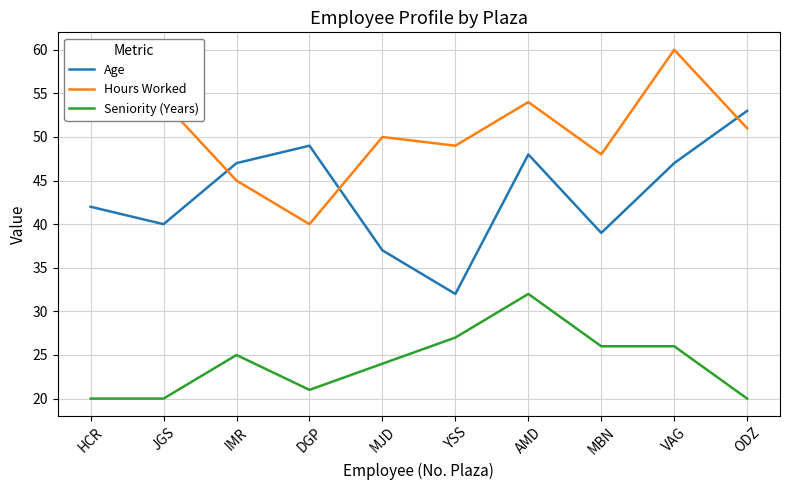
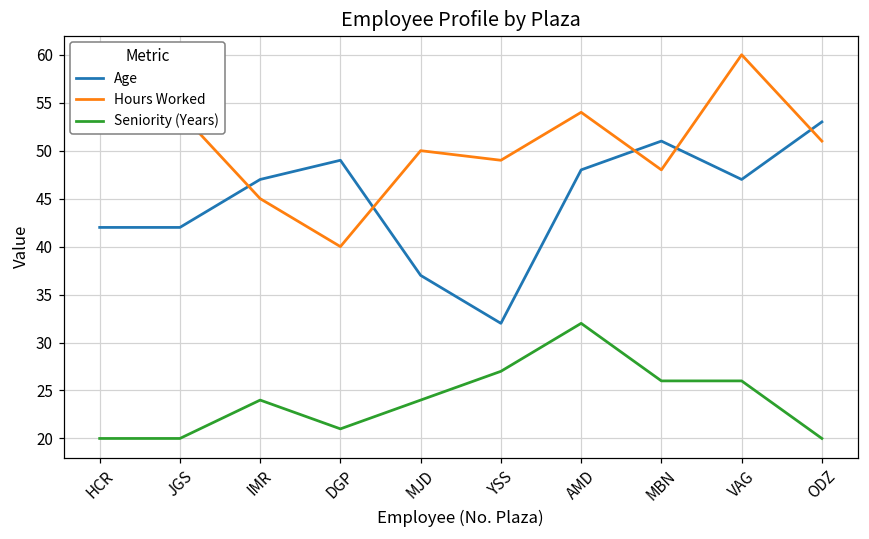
  {
    "Age": {
      "HCR": 42,
-     "JGS": 40,
+     "JGS": 42,
      "IMR": 47,
      "DGP": 49,
      "MJD": 37,
      "YSS": 32,
      "AMD": 48,
-     "MBN": 39,
+     "MBN": 51,
      "VAG": 47,
      "ODZ": 53
    },
    "Hours Worked": {
      "IMR": 45,
      "DGP": 40,
      "MJD": 50,
      "YSS": 49,
      "AMD": 54,
      "MBN": 48,
      "VAG": 60,
      "ODZ": 51
    },
    "Seniority (Years)": {
      "HCR": 20,
      "JGS": 20,
-     "IMR": 25,
+     "IMR": 24,
      "DGP": 21,
      "MJD": 24,
      "YSS": 27,
      "AMD": 32,
      "MBN": 26,
      "VAG": 26,
      "ODZ": 20
    }
  }
